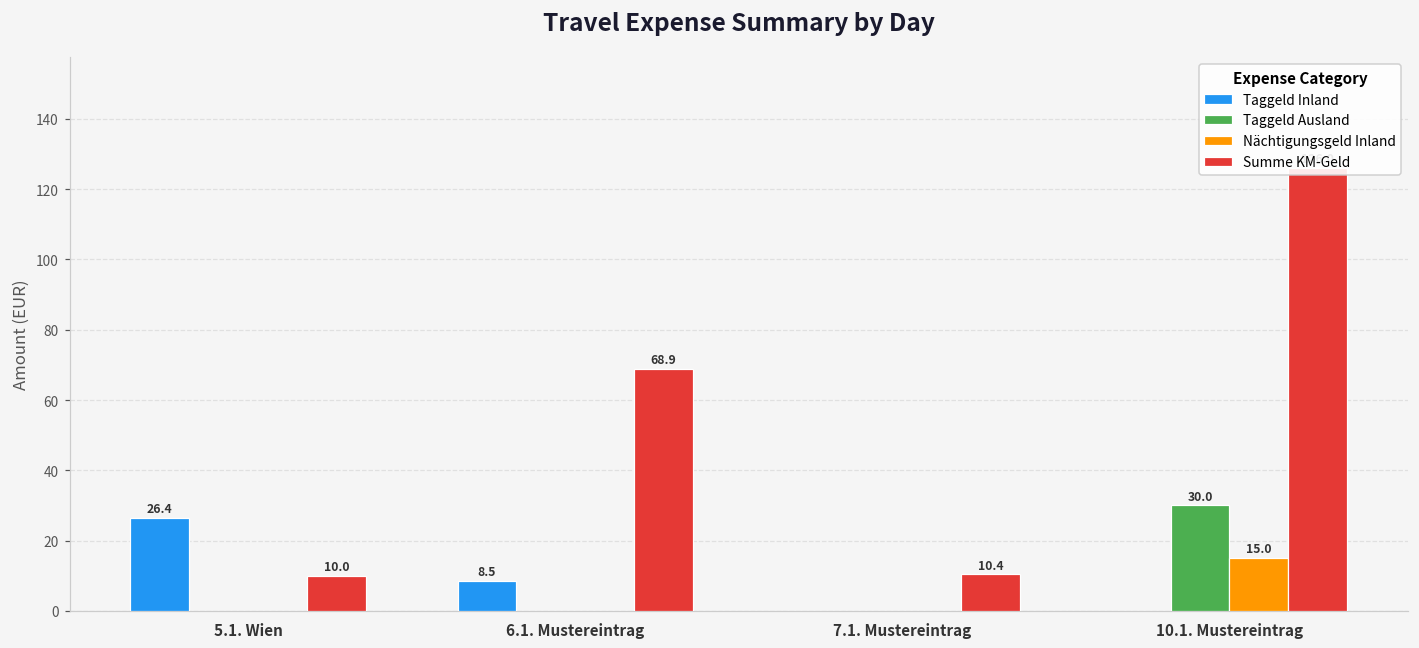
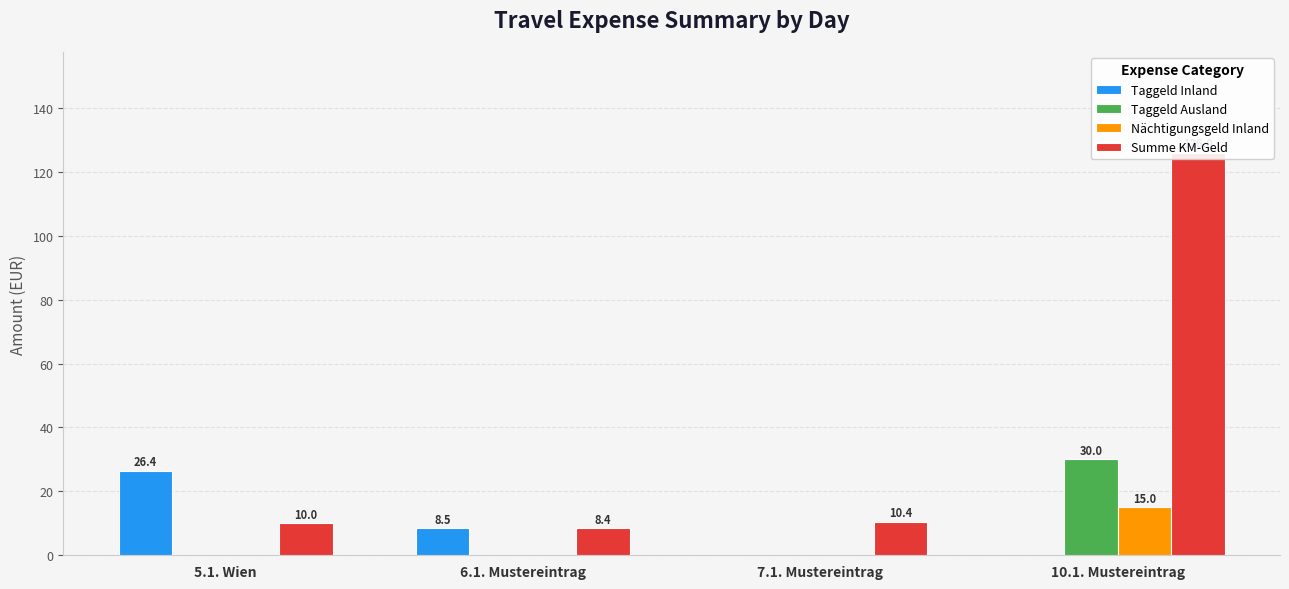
  {
    "Taggeld Inland": {
      "5.1. Wien": 26.4,
      "6.1. Mustereintrag": 8.5
    },
    "Taggeld Ausland": {
      "10.1. Mustereintrag": 30.0
    },
    "Nächtigungsgeld Inland": {
      "10.1. Mustereintrag": 15.0
    },
    "Summe KM-Geld": {
      "5.1. Wien": 10.0,
-     "6.1. Mustereintrag": 68.9,
+     "6.1. Mustereintrag": 8.4,
      "7.1. Mustereintrag": 10.4
    }
  }
